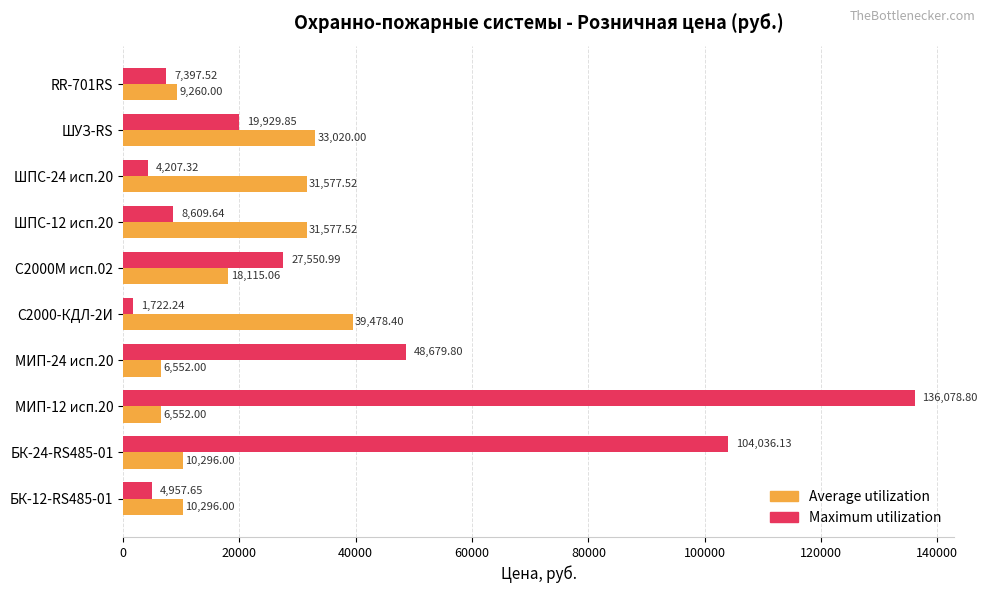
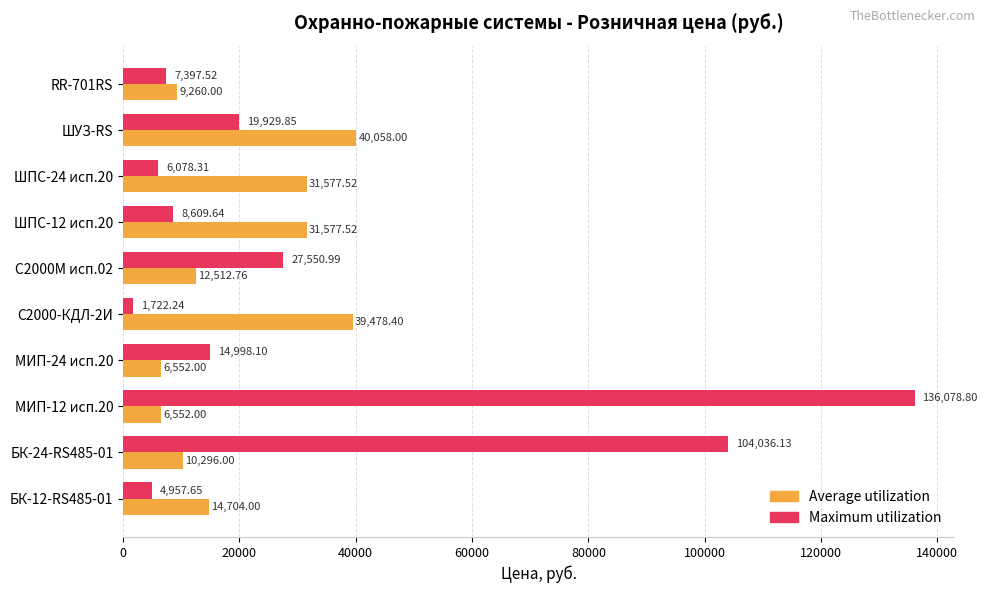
  {
    "Average utilization": {
      "RR-701RS": "9,260.00",
-     "ШУЗ-RS": "33,020.00",
+     "ШУЗ-RS": "40,058.00",
      "ШПС-24 исп.20": "31,577.52",
      "ШПС-12 исп.20": "31,577.52",
-     "С2000М исп.02": "18,115.06",
+     "С2000М исп.02": "12,512.76",
      "С2000-КДЛ-2И": "39,478.40",
      "МИП-24 исп.20": "6,552.00",
      "МИП-12 исп.20": "6,552.00",
      "БК-24-RS485-01": "10,296.00",
-     "БК-12-RS485-01": "10,296.00"
+     "БК-12-RS485-01": "14,704.00"
    },
    "Maximum utilization": {
      "RR-701RS": "7,397.52",
      "ШУЗ-RS": "19,929.85",
-     "ШПС-24 исп.20": "4,207.32",
+     "ШПС-24 исп.20": "6,078.31",
      "ШПС-12 исп.20": "8,609.64",
      "С2000М исп.02": "27,550.99",
      "С2000-КДЛ-2И": "1,722.24",
-     "МИП-24 исп.20": "48,679.80",
+     "МИП-24 исп.20": "14,998.10",
      "МИП-12 исп.20": "136,078.80",
      "БК-24-RS485-01": "104,036.13",
      "БК-12-RS485-01": "4,957.65"
    }
  }
